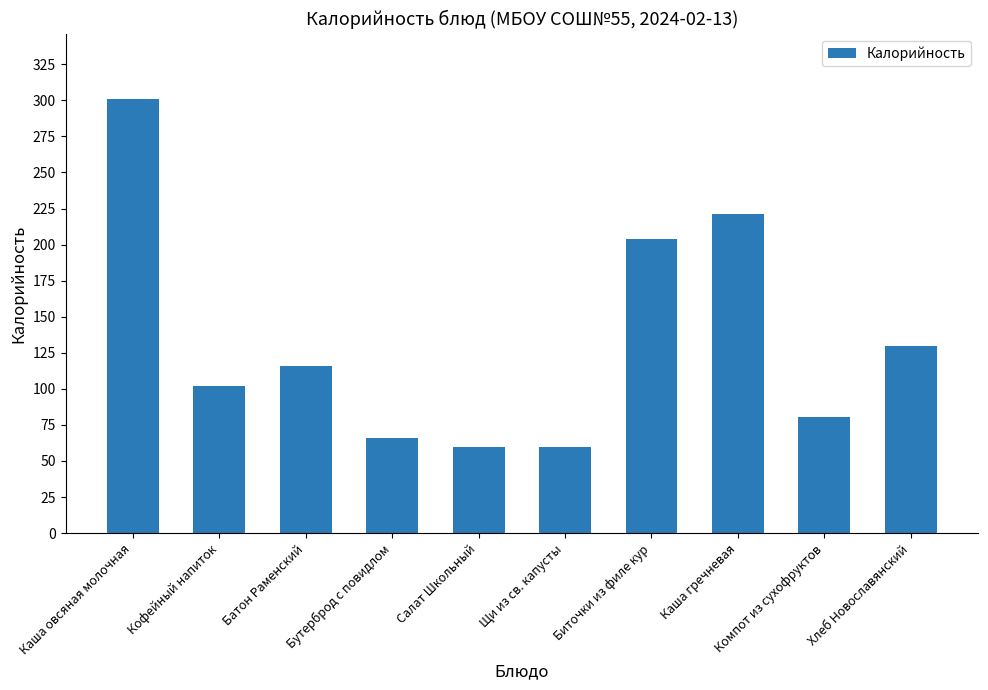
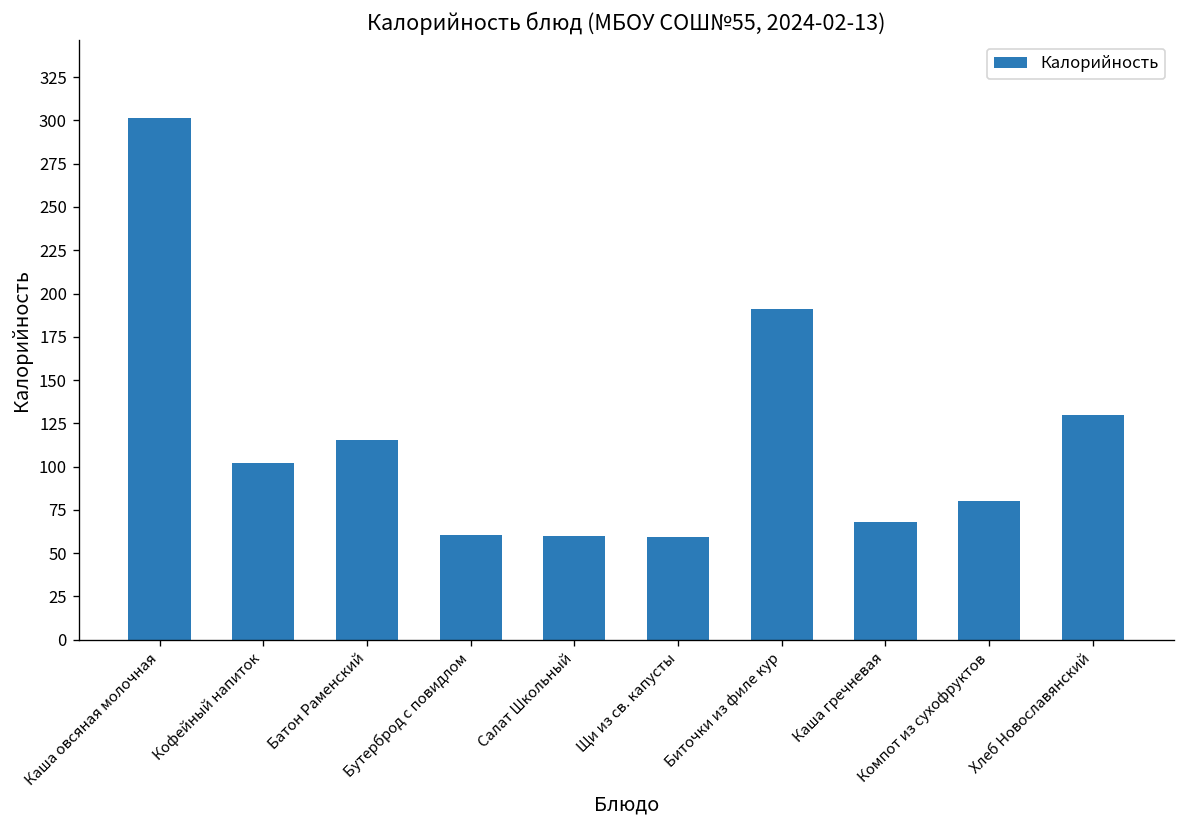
  {
    "Каша овсяная молочная": 301,
    "Кофейный напиток": 102,
    "Батон Раменский": 116,
-   "Бутерброд с повидлом": 66,
+   "Бутерброд с повидлом": 61,
    "Салат Школьный": 60,
    "Щи из св. капусты": 59,
-   "Биточки из филе кур": 204,
-   "Каша гречневая": 222,
+   "Биточки из филе кур": 191,
+   "Каша гречневая": 68,
    "Компот из сухофруктов": 80,
    "Хлеб Новославянский": 130
  }
